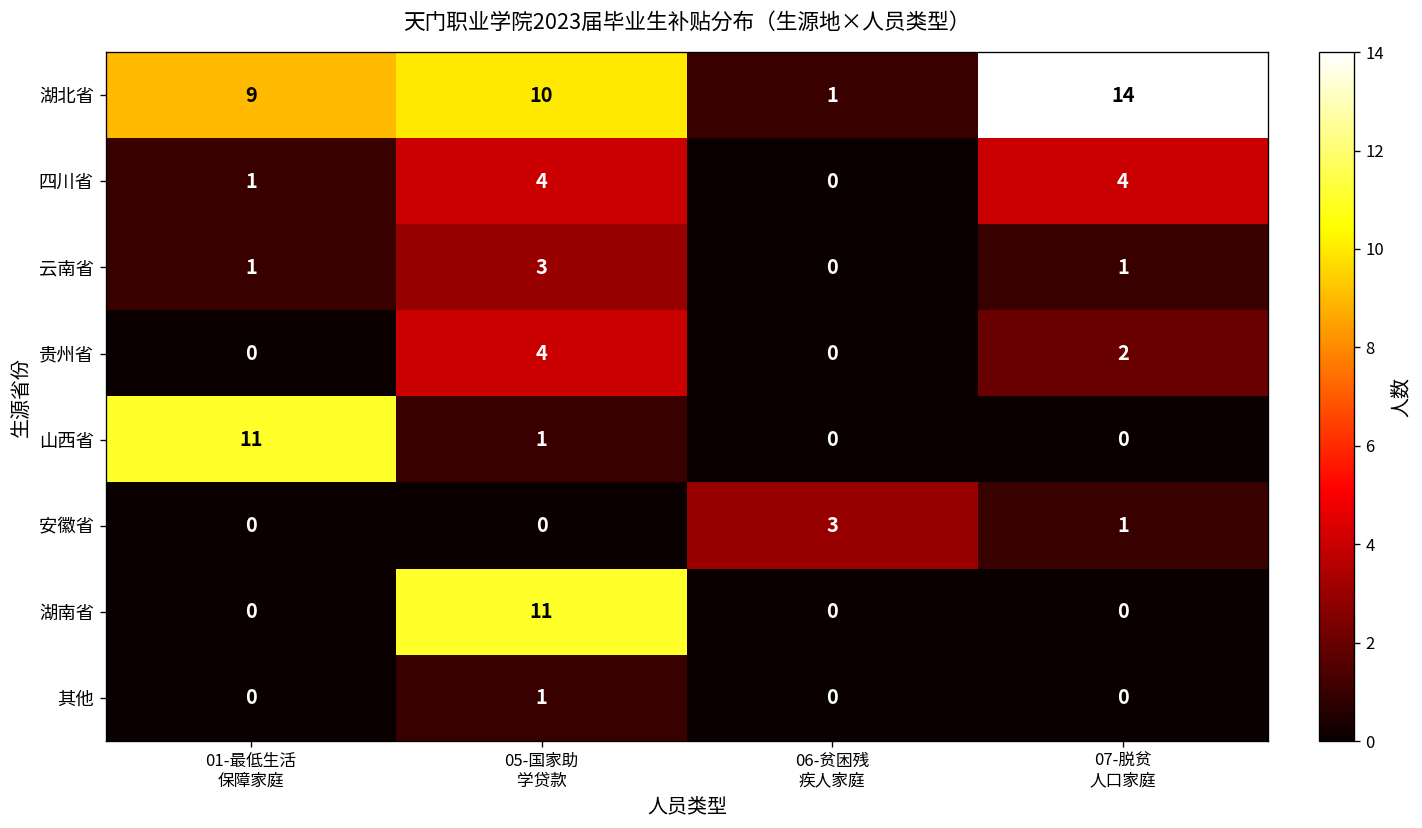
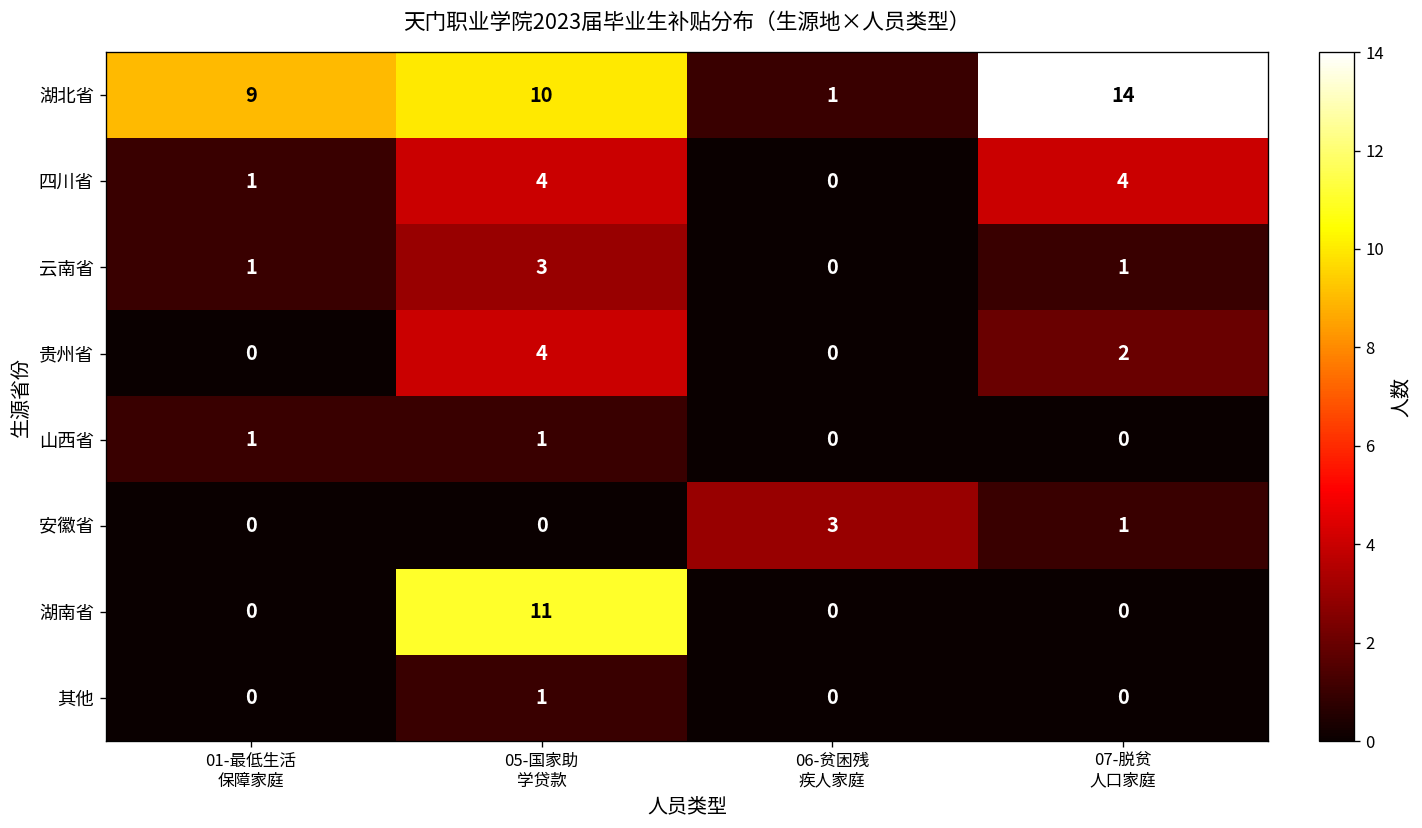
  {
    "湖北省": {
      "01-最低生活 保障家庭": 9,
      "05-国家助 学贷款": 10,
      "06-贫困残 疾人家庭": 1,
      "07-脱贫 人口家庭": 14
    },
    "四川省": {
      "01-最低生活 保障家庭": 1,
      "05-国家助 学贷款": 4,
      "06-贫困残 疾人家庭": 0,
      "07-脱贫 人口家庭": 4
    },
    "云南省": {
      "01-最低生活 保障家庭": 1,
      "05-国家助 学贷款": 3,
      "06-贫困残 疾人家庭": 0,
      "07-脱贫 人口家庭": 1
    },
    "贵州省": {
      "01-最低生活 保障家庭": 0,
      "05-国家助 学贷款": 4,
      "06-贫困残 疾人家庭": 0,
      "07-脱贫 人口家庭": 2
    },
    "山西省": {
-     "01-最低生活 保障家庭": 11,
+     "01-最低生活 保障家庭": 1,
      "05-国家助 学贷款": 1,
      "06-贫困残 疾人家庭": 0,
      "07-脱贫 人口家庭": 0
    },
    "安徽省": {
      "01-最低生活 保障家庭": 0,
      "05-国家助 学贷款": 0,
      "06-贫困残 疾人家庭": 3,
      "07-脱贫 人口家庭": 1
    },
    "湖南省": {
      "01-最低生活 保障家庭": 0,
      "05-国家助 学贷款": 11,
      "06-贫困残 疾人家庭": 0,
      "07-脱贫 人口家庭": 0
    },
    "其他": {
      "01-最低生活 保障家庭": 0,
      "05-国家助 学贷款": 1,
      "06-贫困残 疾人家庭": 0,
      "07-脱贫 人口家庭": 0
    }
  }
